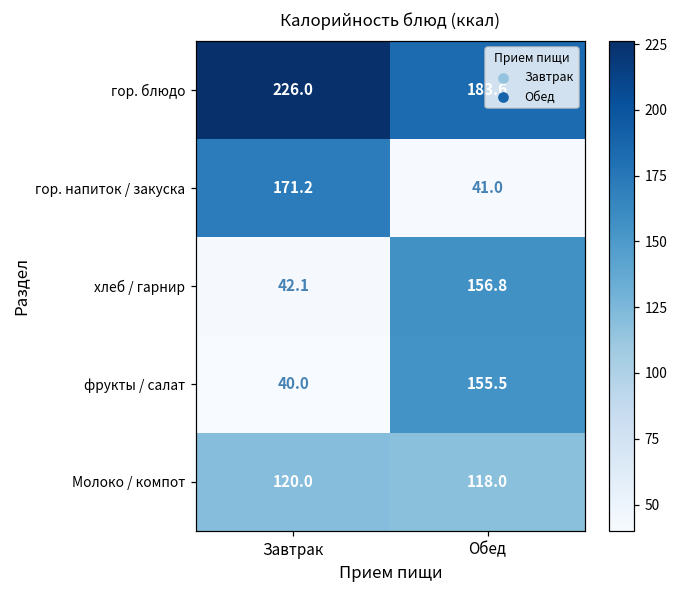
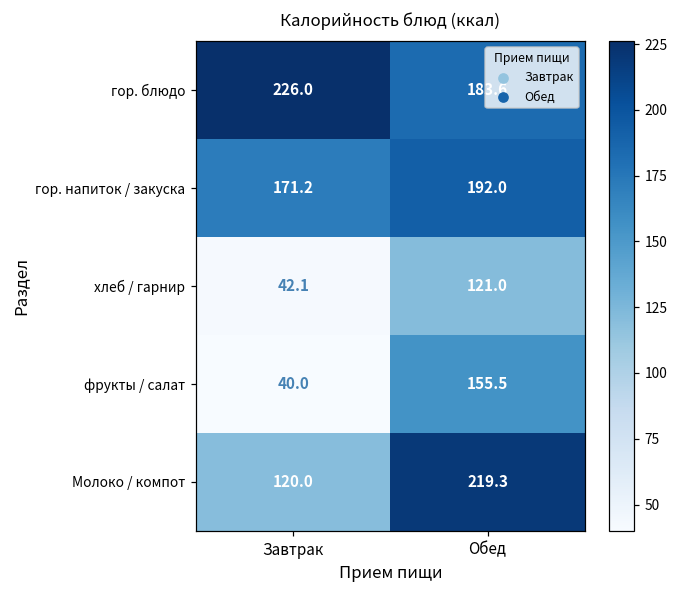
  {
    "гор. блюдо": {
      "Завтрак": 226.0
    },
    "гор. напиток / закуска": {
      "Завтрак": 171.2,
-     "Обед": 41.0
+     "Обед": 192.0
    },
    "хлеб / гарнир": {
      "Завтрак": 42.1,
-     "Обед": 156.8
+     "Обед": 121.0
    },
    "фрукты / салат": {
      "Завтрак": 40.0,
      "Обед": 155.5
    },
    "Молоко / компот": {
      "Завтрак": 120.0,
-     "Обед": 118.0
+     "Обед": 219.3
    }
  }
